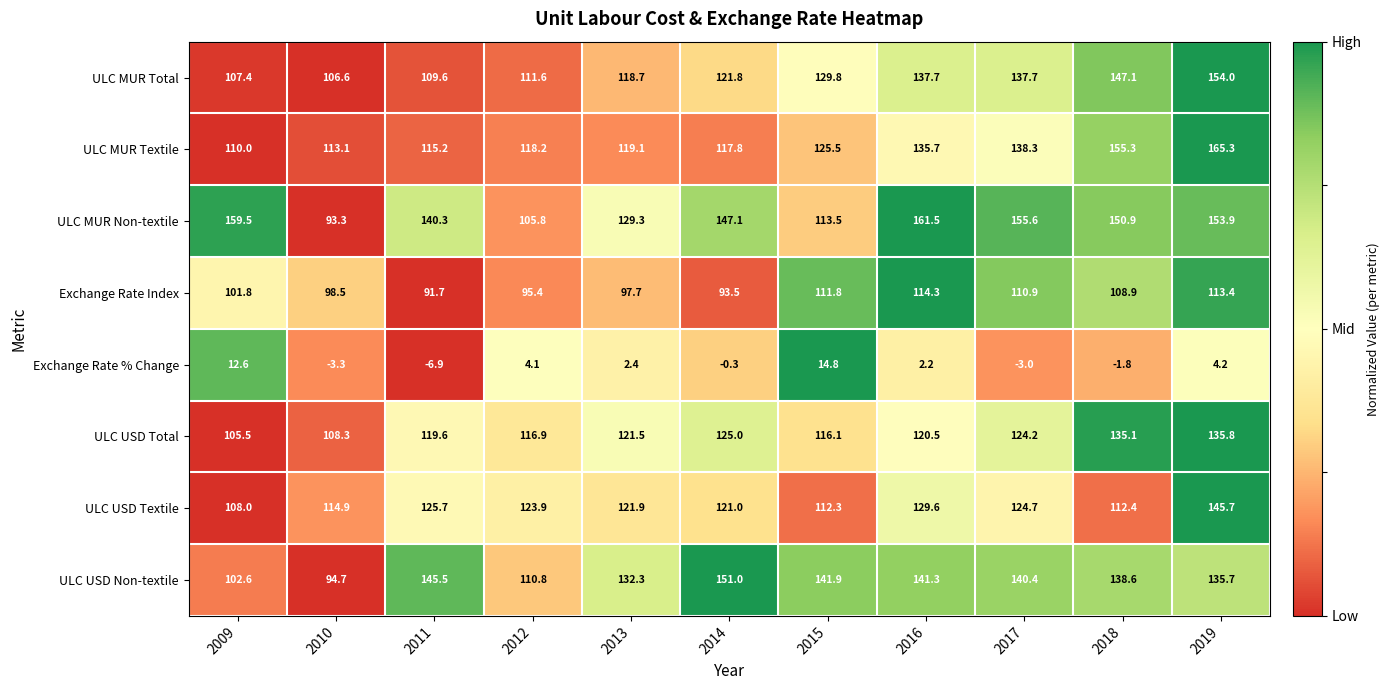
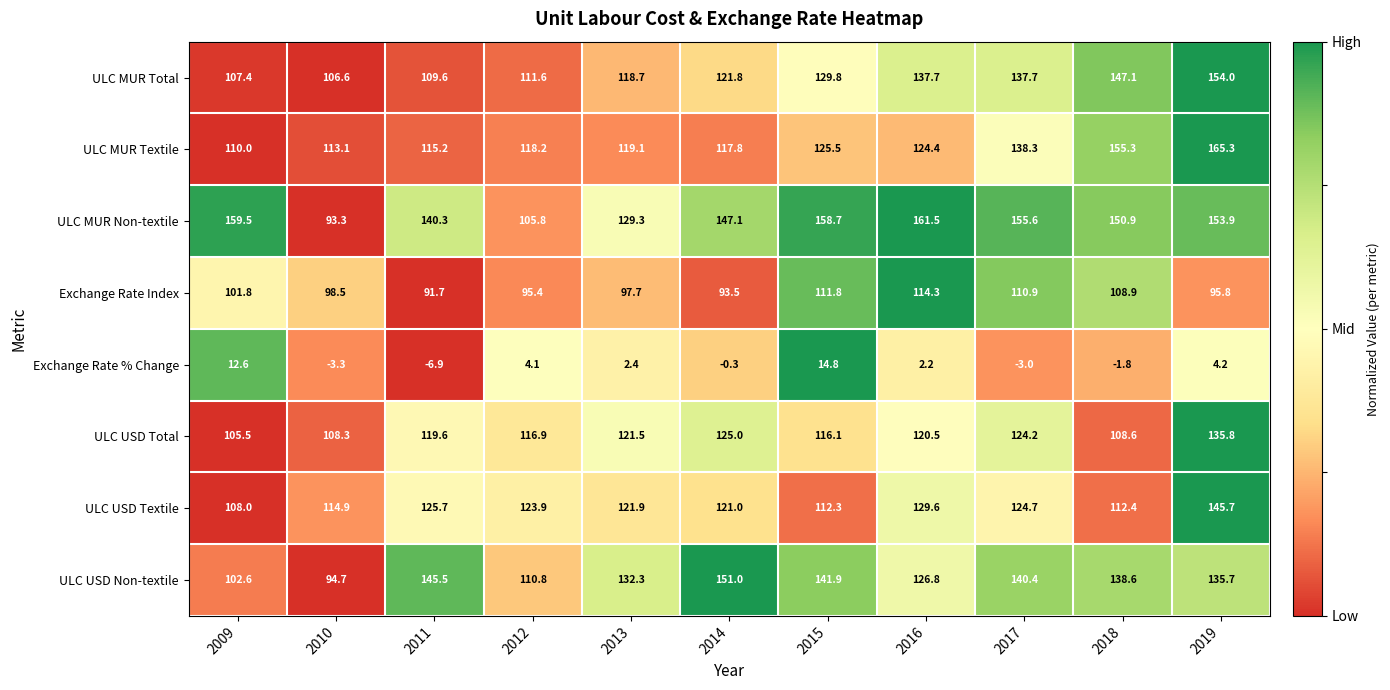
  {
    "ULC MUR Total": {
      "2009": 107.4,
      "2010": 106.6,
      "2011": 109.6,
      "2012": 111.6,
      "2013": 118.7,
      "2014": 121.8,
      "2015": 129.8,
      "2016": 137.7,
      "2017": 137.7,
      "2018": 147.1,
      "2019": 154.0
    },
    "ULC MUR Textile": {
      "2009": 110.0,
      "2010": 113.1,
      "2011": 115.2,
      "2012": 118.2,
      "2013": 119.1,
      "2014": 117.8,
      "2015": 125.5,
-     "2016": 135.7,
+     "2016": 124.4,
      "2017": 138.3,
      "2018": 155.3,
      "2019": 165.3
    },
    "ULC MUR Non-textile": {
      "2009": 159.5,
      "2010": 93.3,
      "2011": 140.3,
      "2012": 105.8,
      "2013": 129.3,
      "2014": 147.1,
-     "2015": 113.5,
+     "2015": 158.7,
      "2016": 161.5,
      "2017": 155.6,
      "2018": 150.9,
      "2019": 153.9
    },
    "Exchange Rate Index": {
      "2009": 101.8,
      "2010": 98.5,
      "2011": 91.7,
      "2012": 95.4,
      "2013": 97.7,
      "2014": 93.5,
      "2015": 111.8,
      "2016": 114.3,
      "2017": 110.9,
      "2018": 108.9,
-     "2019": 113.4
+     "2019": 95.8
    },
    "Exchange Rate % Change": {
      "2009": 12.6,
      "2010": -3.3,
      "2011": -6.9,
      "2012": 4.1,
      "2013": 2.4,
      "2014": -0.3,
      "2015": 14.8,
      "2016": 2.2,
      "2017": -3.0,
      "2018": -1.8,
      "2019": 4.2
    },
    "ULC USD Total": {
      "2009": 105.5,
      "2010": 108.3,
      "2011": 119.6,
      "2012": 116.9,
      "2013": 121.5,
      "2014": 125.0,
      "2015": 116.1,
      "2016": 120.5,
      "2017": 124.2,
-     "2018": 135.1,
+     "2018": 108.6,
      "2019": 135.8
    },
    "ULC USD Textile": {
      "2009": 108.0,
      "2010": 114.9,
      "2011": 125.7,
      "2012": 123.9,
      "2013": 121.9,
      "2014": 121.0,
      "2015": 112.3,
      "2016": 129.6,
      "2017": 124.7,
      "2018": 112.4,
      "2019": 145.7
    },
    "ULC USD Non-textile": {
      "2009": 102.6,
      "2010": 94.7,
      "2011": 145.5,
      "2012": 110.8,
      "2013": 132.3,
      "2014": 151.0,
      "2015": 141.9,
-     "2016": 141.3,
+     "2016": 126.8,
      "2017": 140.4,
      "2018": 138.6,
      "2019": 135.7
    }
  }
